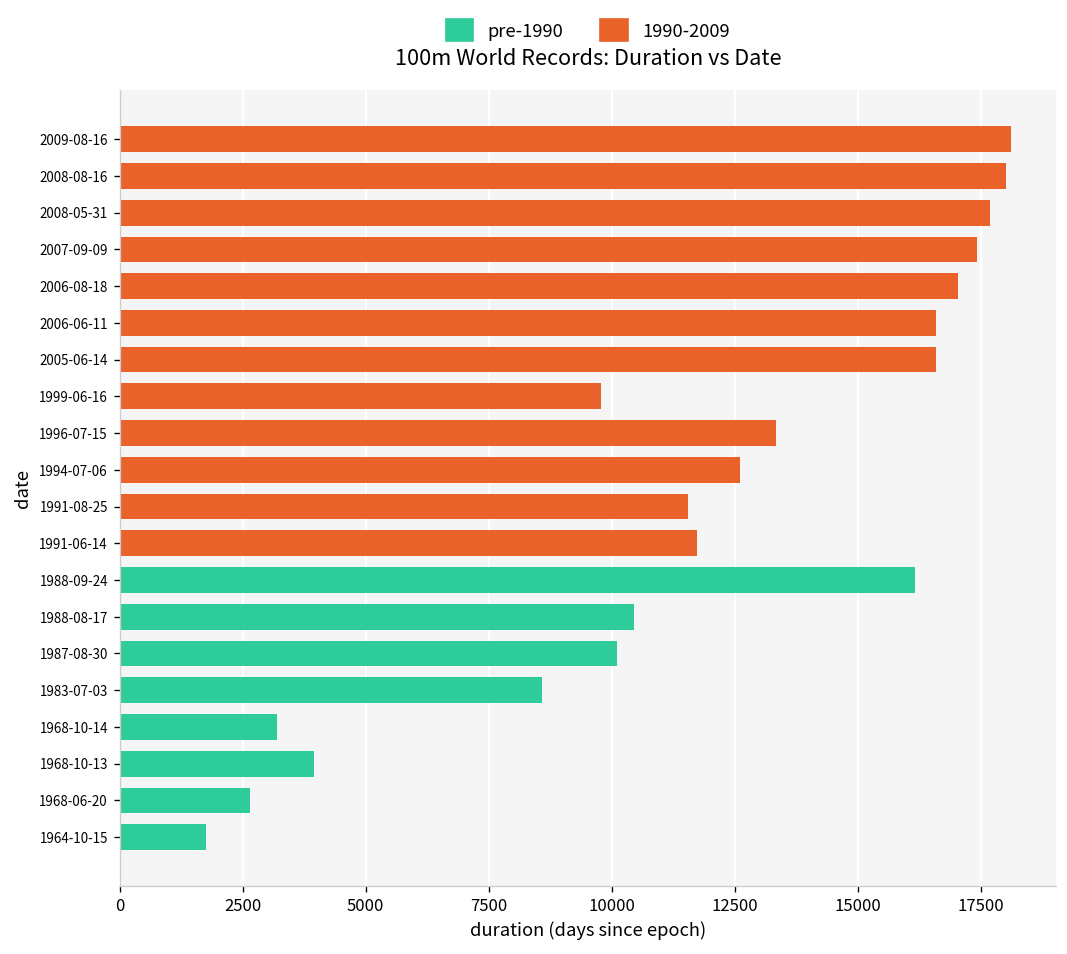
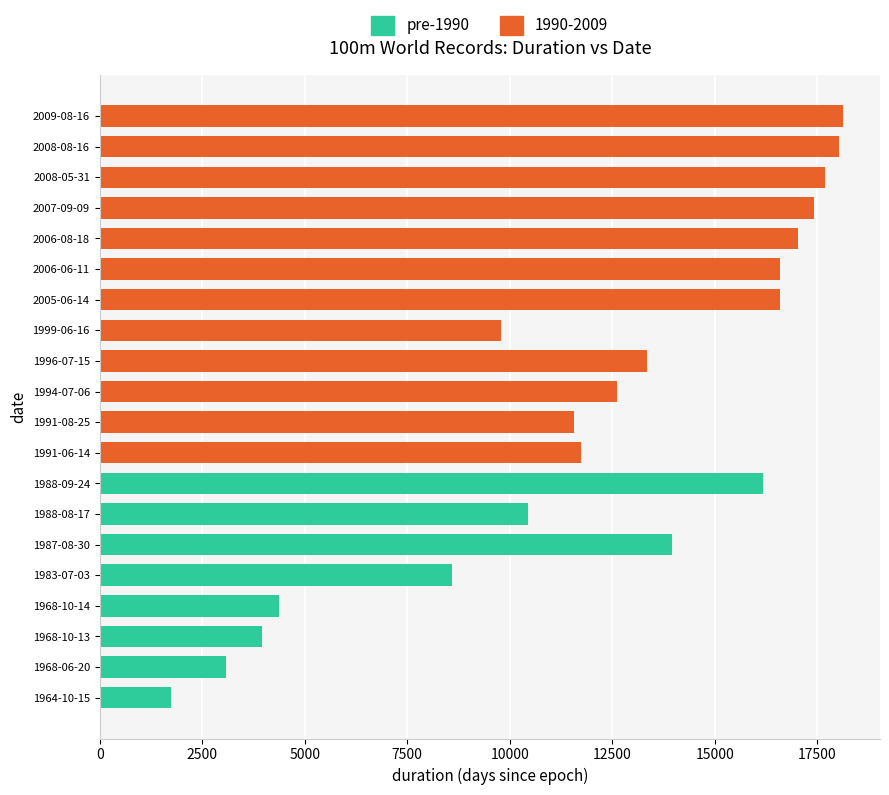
  {
    "2009-08-16": 18100,
    "2008-08-16": 18000,
    "2008-05-31": 17700,
    "2007-09-09": 17400,
    "2006-08-18": 17000,
    "2006-06-11": 16600,
    "2005-06-14": 16600,
    "1999-06-16": 9800,
    "1996-07-15": 13300,
    "1994-07-06": 12600,
    "1991-08-25": 11600,
    "1991-06-14": 11700,
    "1988-09-24": 16200,
    "1988-08-17": 10500,
-   "1987-08-30": 10100,
+   "1987-08-30": 14000,
    "1983-07-03": 8600,
-   "1968-10-14": 3200,
+   "1968-10-14": 4400,
    "1968-10-13": 4000,
-   "1968-06-20": 2700,
+   "1968-06-20": 3100,
    "1964-10-15": 1700
  }
